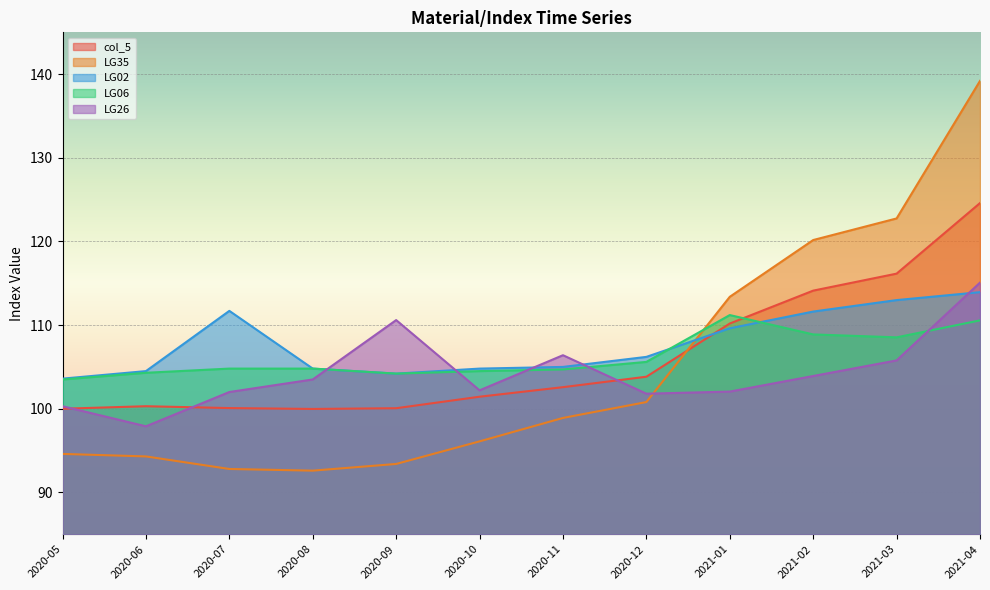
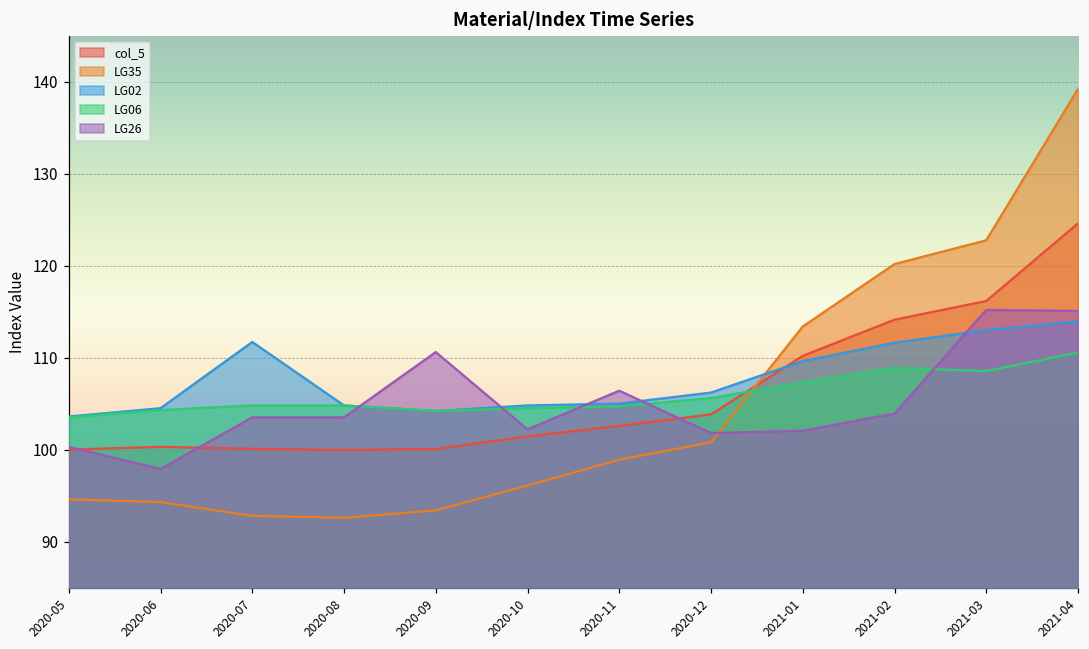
  {
    "LG02": {
      "2020-07": 112,
      "2020-12": 106,
      "2021-01": 110,
      "2021-02": 112,
      "2021-03": 113,
      "2021-04": 114
    },
    "LG06": {
      "2020-07": 105,
      "2020-12": 106,
-     "2021-01": 111,
+     "2021-01": 107,
      "2021-02": 109,
      "2021-03": 109,
      "2021-04": 111
    },
    "LG26": {
      "2020-06": 98,
-     "2020-07": 102,
+     "2020-07": 104,
      "2020-08": 104,
      "2020-09": 111,
      "2020-10": 102,
      "2020-11": 106,
      "2020-12": 102,
      "2021-01": 102,
      "2021-02": 104,
-     "2021-03": 106,
+     "2021-03": 115,
      "2021-04": 115
    }
  }
